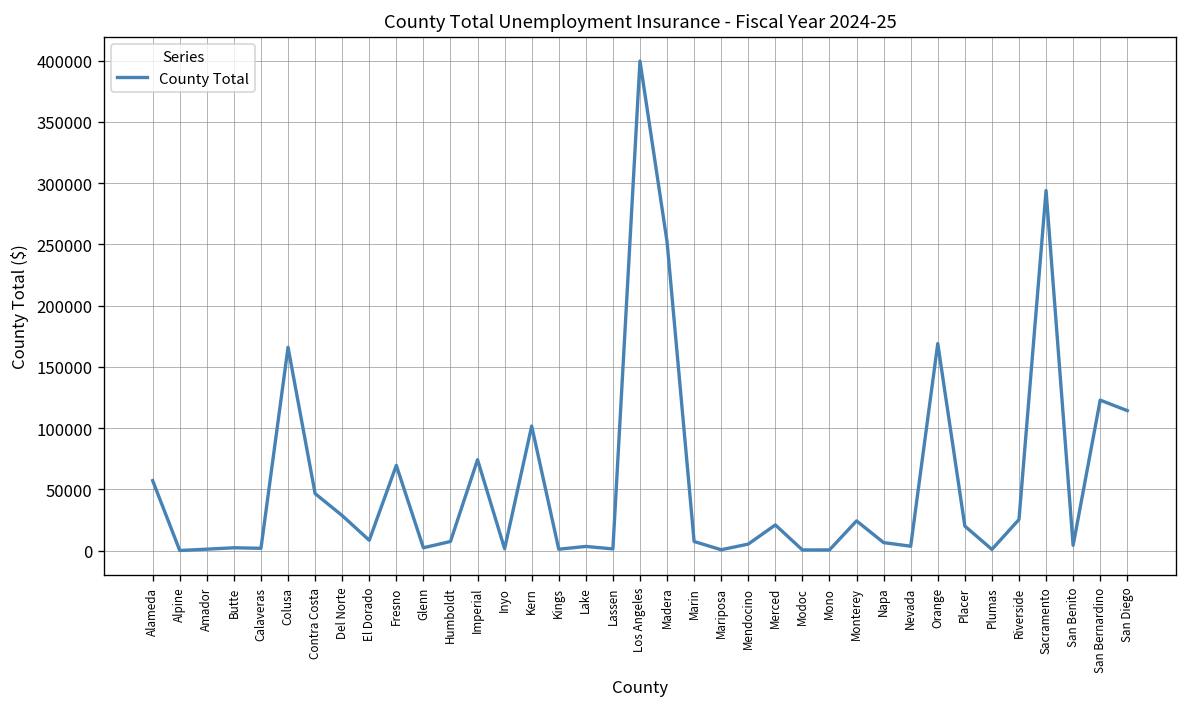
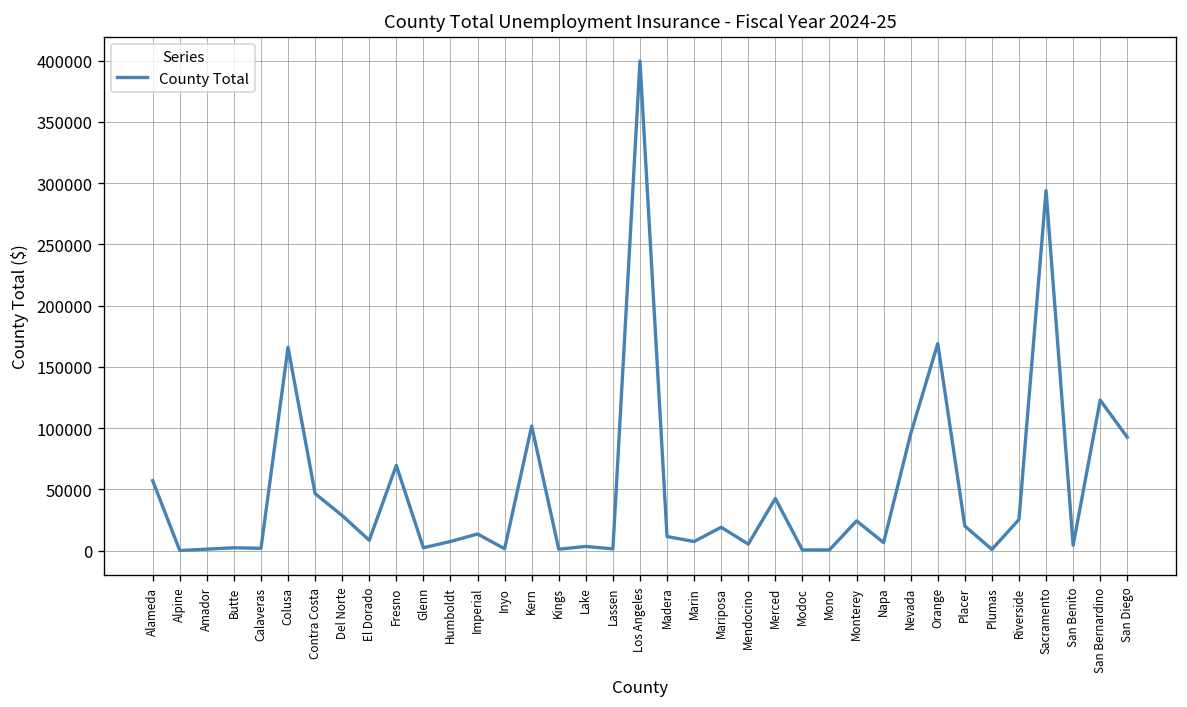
  {
    "Alameda": 57000,
    "Alpine": 0,
    "Amador": 1000,
    "Butte": 2000,
    "Calaveras": 2000,
    "Colusa": 166000,
    "Contra Costa": 47000,
    "Del Norte": 29000,
    "El Dorado": 8000,
    "Fresno": 70000,
    "Glenn": 2000,
    "Humboldt": 7000,
-   "Imperial": 74000,
+   "Imperial": 14000,
    "Inyo": 2000,
    "Kern": 102000,
    "Kings": 1000,
    "Lake": 3000,
    "Lassen": 1000,
    "Los Angeles": 400000,
-   "Madera": 252000,
+   "Madera": 11000,
    "Marin": 7000,
-   "Mariposa": 1000,
+   "Mariposa": 19000,
    "Mendocino": 5000,
-   "Merced": 21000,
+   "Merced": 43000,
    "Modoc": 1000,
    "Mono": 1000,
    "Monterey": 24000,
    "Napa": 7000,
-   "Nevada": 4000,
+   "Nevada": 95000,
    "Orange": 169000,
    "Placer": 20000,
    "Plumas": 1000,
    "Riverside": 25000,
    "Sacramento": 294000,
    "San Benito": 4000,
    "San Bernardino": 123000,
-   "San Diego": 114000
+   "San Diego": 93000
  }
